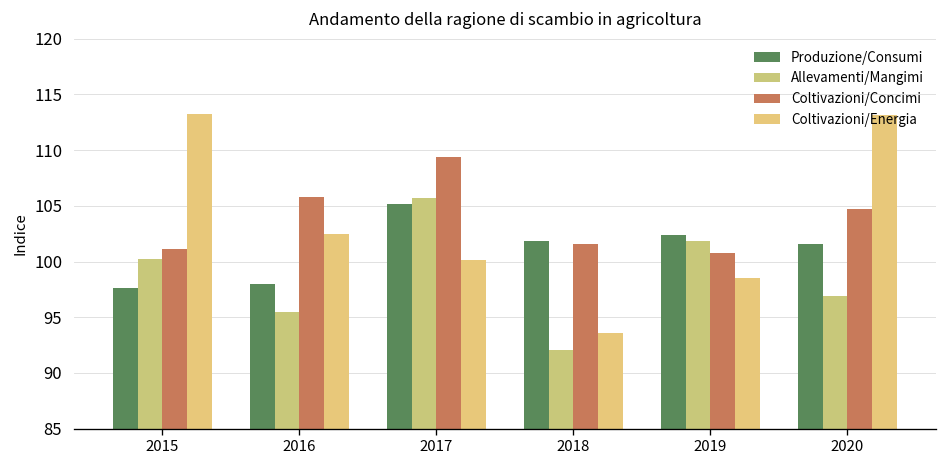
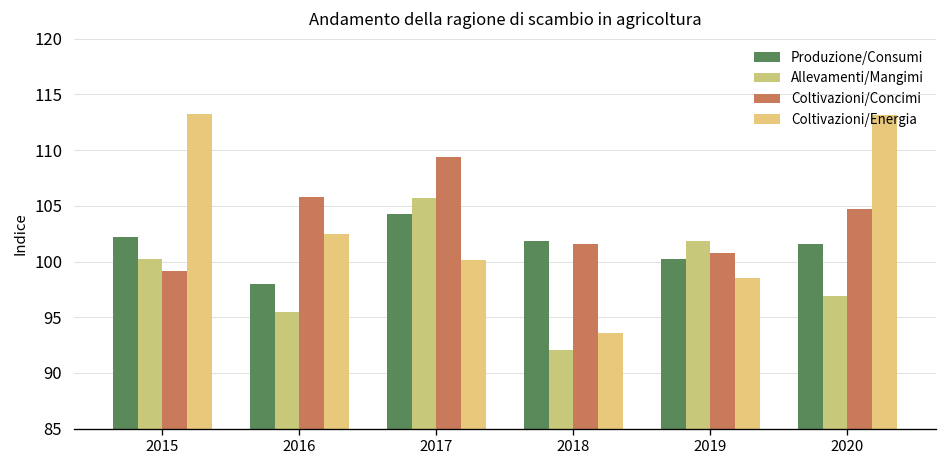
  {
    "Produzione/Consumi": {
-     "2015": 98,
+     "2015": 102,
      "2016": 98,
-     "2017": 105,
+     "2017": 104,
      "2018": 102,
-     "2019": 102,
+     "2019": 100,
      "2020": 102
    },
    "Coltivazioni/Concimi": {
-     "2015": 101,
+     "2015": 99,
      "2016": 106,
      "2017": 109,
      "2018": 102,
      "2019": 101,
      "2020": 105
    }
  }
